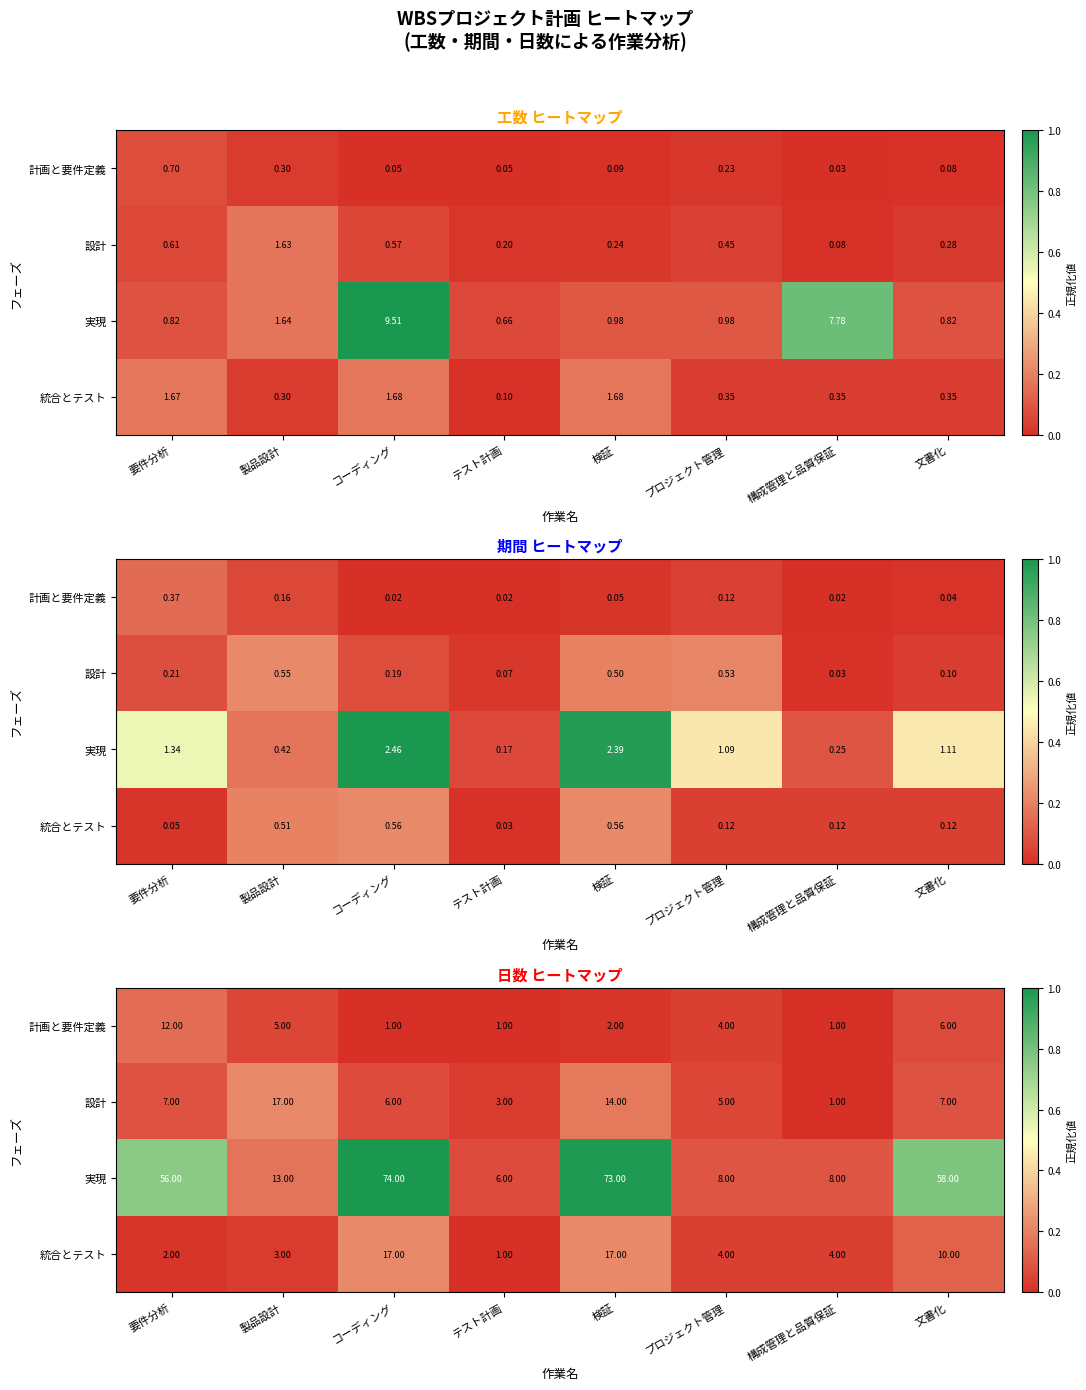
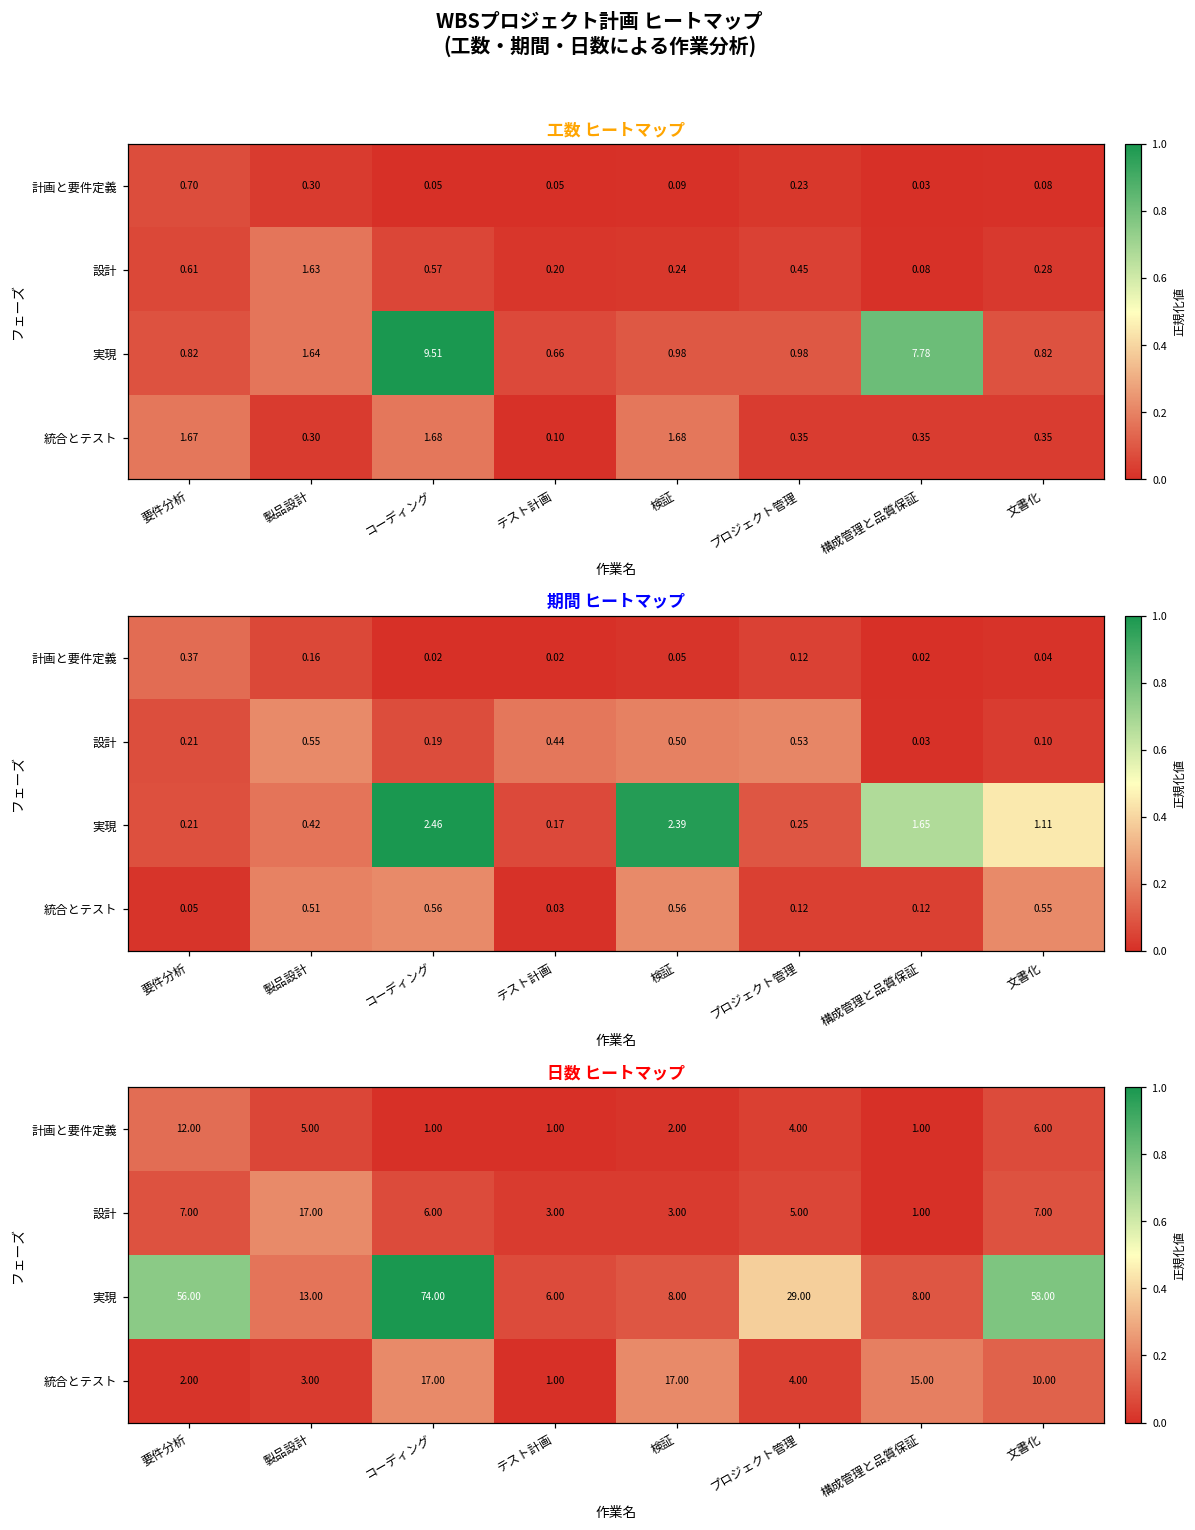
  {
    "工数 ヒートマップ": {
      "計画と要件定義": {
        "要件分析": 0.70,
        "製品設計": 0.30,
        "コーディング": 0.05,
        "テスト計画": 0.05,
        "検証": 0.09,
        "プロジェクト管理": 0.23,
        "構成管理と品質保証": 0.03,
        "文書化": 0.08
      },
      "設計": {
        "要件分析": 0.61,
        "製品設計": 1.63,
        "コーディング": 0.57,
        "テスト計画": 0.20,
        "検証": 0.24,
        "プロジェクト管理": 0.45,
        "構成管理と品質保証": 0.08,
        "文書化": 0.28
      },
      "実現": {
        "要件分析": 0.82,
        "製品設計": 1.64,
        "コーディング": 9.51,
        "テスト計画": 0.66,
        "検証": 0.98,
        "プロジェクト管理": 0.98,
        "構成管理と品質保証": 7.78,
        "文書化": 0.82
      },
      "統合とテスト": {
        "要件分析": 1.67,
        "製品設計": 0.30,
        "コーディング": 1.68,
        "テスト計画": 0.10,
        "検証": 1.68,
        "プロジェクト管理": 0.35,
        "構成管理と品質保証": 0.35,
        "文書化": 0.35
      }
    },
    "期間 ヒートマップ": {
      "計画と要件定義": {
        "要件分析": 0.37,
        "製品設計": 0.16,
        "コーディング": 0.02,
        "テスト計画": 0.02,
        "検証": 0.05,
        "プロジェクト管理": 0.12,
        "構成管理と品質保証": 0.02,
        "文書化": 0.04
      },
      "設計": {
        "要件分析": 0.21,
        "製品設計": 0.55,
        "コーディング": 0.19,
-       "テスト計画": 0.07,
+       "テスト計画": 0.44,
        "検証": 0.50,
        "プロジェクト管理": 0.53,
        "構成管理と品質保証": 0.03,
        "文書化": 0.10
      },
      "実現": {
-       "要件分析": 1.34,
+       "要件分析": 0.21,
        "製品設計": 0.42,
        "コーディング": 2.46,
        "テスト計画": 0.17,
        "検証": 2.39,
-       "プロジェクト管理": 1.09,
-       "構成管理と品質保証": 0.25,
+       "プロジェクト管理": 0.25,
+       "構成管理と品質保証": 1.65,
        "文書化": 1.11
      },
      "統合とテスト": {
        "要件分析": 0.05,
        "製品設計": 0.51,
        "コーディング": 0.56,
        "テスト計画": 0.03,
        "検証": 0.56,
        "プロジェクト管理": 0.12,
        "構成管理と品質保証": 0.12,
-       "文書化": 0.12
+       "文書化": 0.55
      }
    },
    "日数 ヒートマップ": {
      "計画と要件定義": {
        "要件分析": 12.00,
        "製品設計": 5.00,
        "コーディング": 1.00,
        "テスト計画": 1.00,
        "検証": 2.00,
        "プロジェクト管理": 4.00,
        "構成管理と品質保証": 1.00,
        "文書化": 6.00
      },
      "設計": {
        "要件分析": 7.00,
        "製品設計": 17.00,
        "コーディング": 6.00,
        "テスト計画": 3.00,
-       "検証": 14.00,
+       "検証": 3.00,
        "プロジェクト管理": 5.00,
        "構成管理と品質保証": 1.00,
        "文書化": 7.00
      },
      "実現": {
        "要件分析": 56.00,
        "製品設計": 13.00,
        "コーディング": 74.00,
        "テスト計画": 6.00,
-       "検証": 73.00,
-       "プロジェクト管理": 8.00,
+       "検証": 8.00,
+       "プロジェクト管理": 29.00,
        "構成管理と品質保証": 8.00,
        "文書化": 58.00
      },
      "統合とテスト": {
        "要件分析": 2.00,
        "製品設計": 3.00,
        "コーディング": 17.00,
        "テスト計画": 1.00,
        "検証": 17.00,
        "プロジェクト管理": 4.00,
-       "構成管理と品質保証": 4.00,
+       "構成管理と品質保証": 15.00,
        "文書化": 10.00
      }
    }
  }
